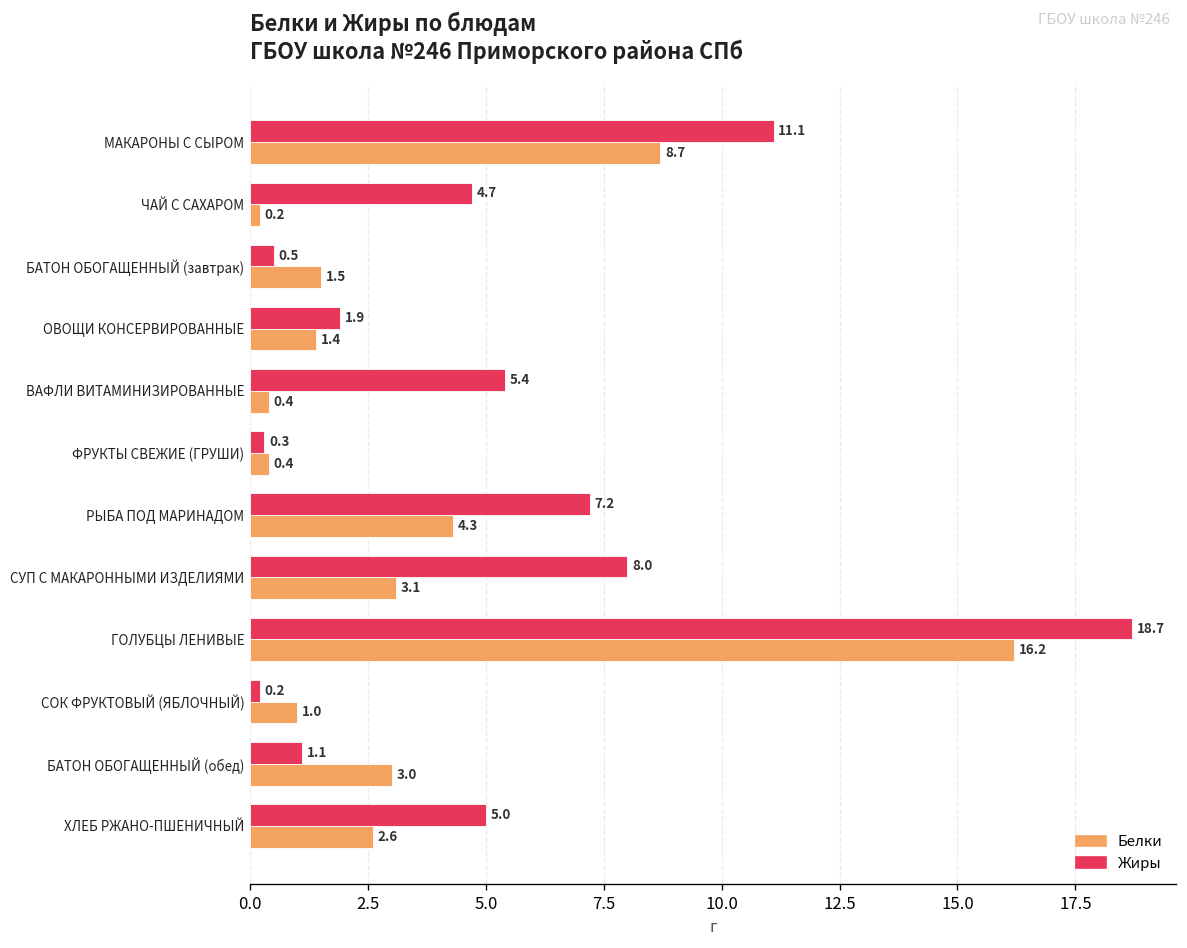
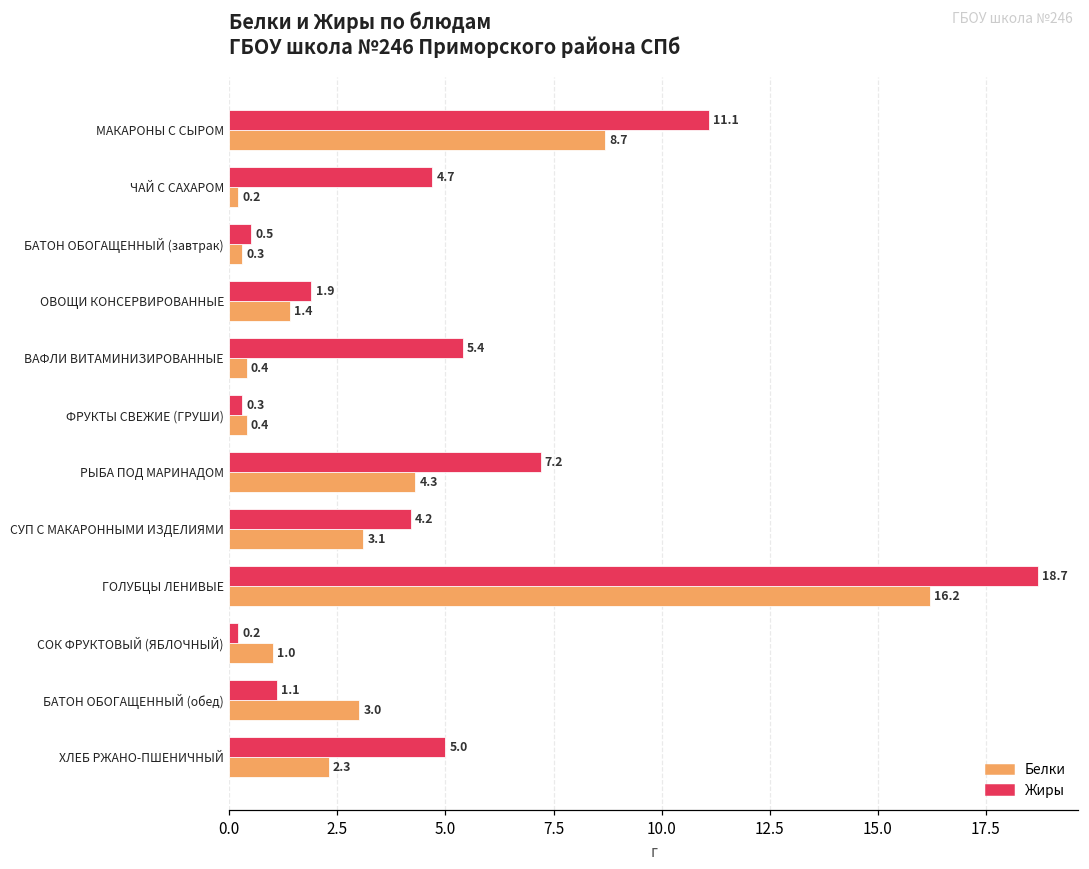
  {
    "Белки": {
      "МАКАРОНЫ С СЫРОМ": 8.7,
      "ЧАЙ С САХАРОМ": 0.2,
-     "БАТОН ОБОГАЩЕННЫЙ (завтрак)": 1.5,
+     "БАТОН ОБОГАЩЕННЫЙ (завтрак)": 0.3,
      "ОВОЩИ КОНСЕРВИРОВАННЫЕ": 1.4,
      "ВАФЛИ ВИТАМИНИЗИРОВАННЫЕ": 0.4,
      "ФРУКТЫ СВЕЖИЕ (ГРУШИ)": 0.4,
      "РЫБА ПОД МАРИНАДОМ": 4.3,
      "СУП С МАКАРОННЫМИ ИЗДЕЛИЯМИ": 3.1,
      "ГОЛУБЦЫ ЛЕНИВЫЕ": 16.2,
      "СОК ФРУКТОВЫЙ (ЯБЛОЧНЫЙ)": 1.0,
      "БАТОН ОБОГАЩЕННЫЙ (обед)": 3.0,
-     "ХЛЕБ РЖАНО-ПШЕНИЧНЫЙ": 2.6
+     "ХЛЕБ РЖАНО-ПШЕНИЧНЫЙ": 2.3
    },
    "Жиры": {
      "МАКАРОНЫ С СЫРОМ": 11.1,
      "ЧАЙ С САХАРОМ": 4.7,
      "БАТОН ОБОГАЩЕННЫЙ (завтрак)": 0.5,
      "ОВОЩИ КОНСЕРВИРОВАННЫЕ": 1.9,
      "ВАФЛИ ВИТАМИНИЗИРОВАННЫЕ": 5.4,
      "ФРУКТЫ СВЕЖИЕ (ГРУШИ)": 0.3,
      "РЫБА ПОД МАРИНАДОМ": 7.2,
-     "СУП С МАКАРОННЫМИ ИЗДЕЛИЯМИ": 8.0,
+     "СУП С МАКАРОННЫМИ ИЗДЕЛИЯМИ": 4.2,
      "ГОЛУБЦЫ ЛЕНИВЫЕ": 18.7,
      "СОК ФРУКТОВЫЙ (ЯБЛОЧНЫЙ)": 0.2,
      "БАТОН ОБОГАЩЕННЫЙ (обед)": 1.1,
      "ХЛЕБ РЖАНО-ПШЕНИЧНЫЙ": 5.0
    }
  }
